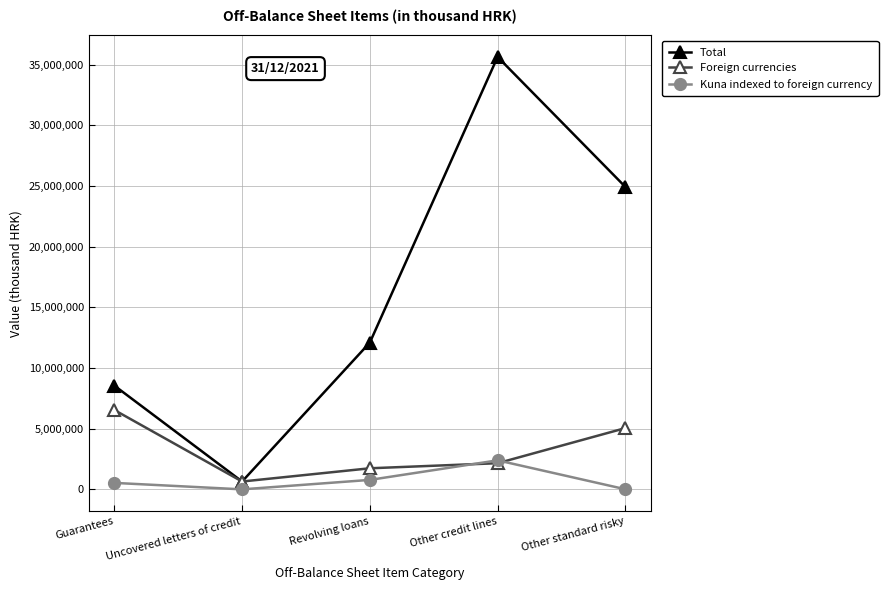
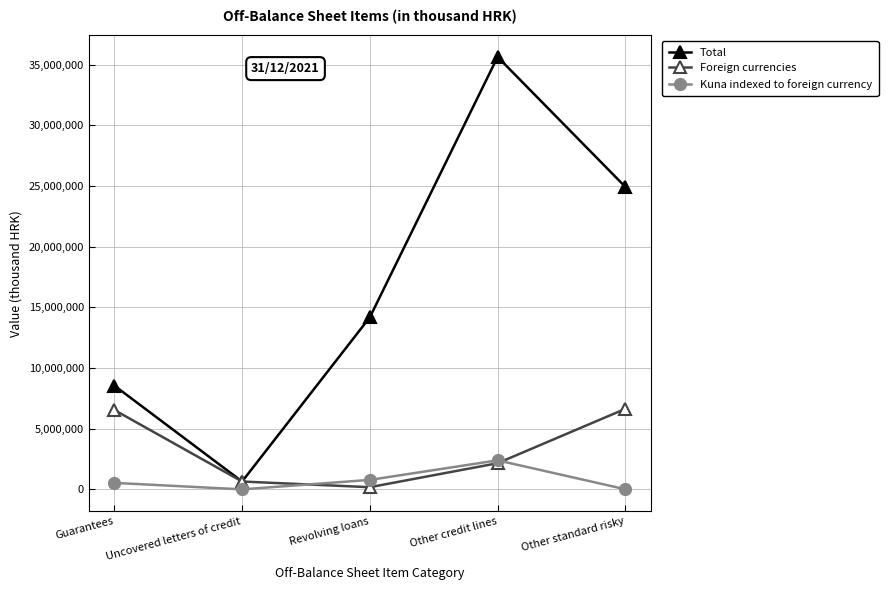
  {
    "Total": {
      "Guarantees": "8,600,000",
-     "Revolving loans": "12,100,000",
+     "Revolving loans": "14,200,000",
      "Other credit lines": "35,600,000",
      "Other standard risky": "24,900,000"
    },
    "Foreign currencies": {
      "Guarantees": "6,500,000",
-     "Revolving loans": "1,700,000",
+     "Revolving loans": "200,000",
      "Other credit lines": "2,200,000",
-     "Other standard risky": "5,100,000"
+     "Other standard risky": "6,600,000"
    },
    "Kuna indexed to foreign currency": {
      "Guarantees": "500,000",
      "Uncovered letters of credit": "0",
      "Revolving loans": "800,000",
      "Other credit lines": "2,400,000",
      "Other standard risky": "0"
    }
  }
